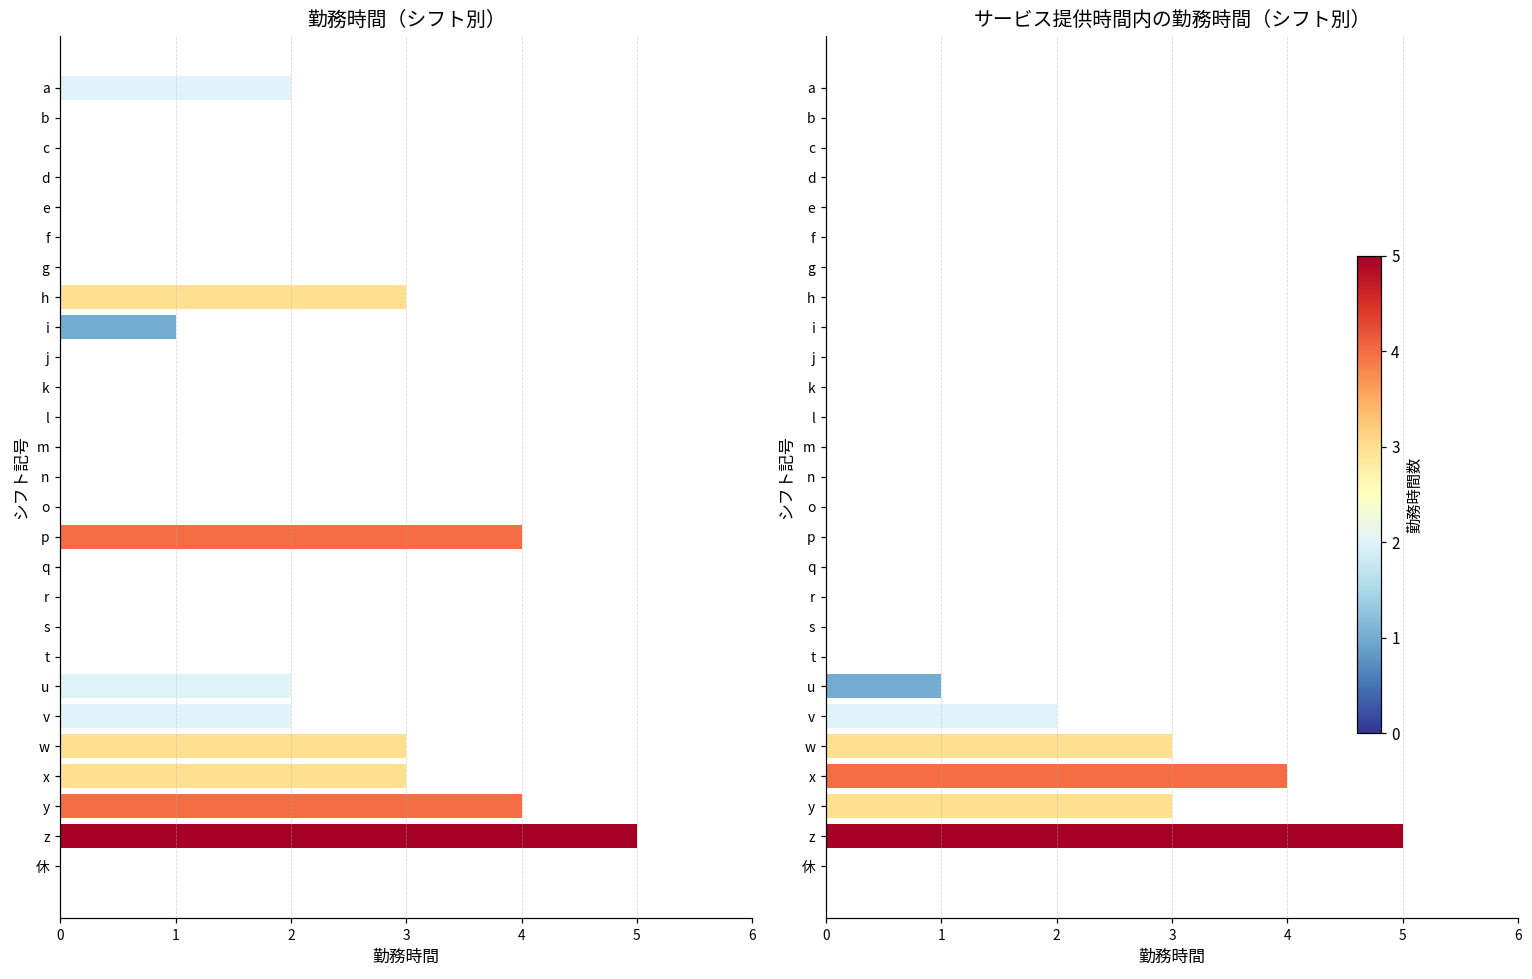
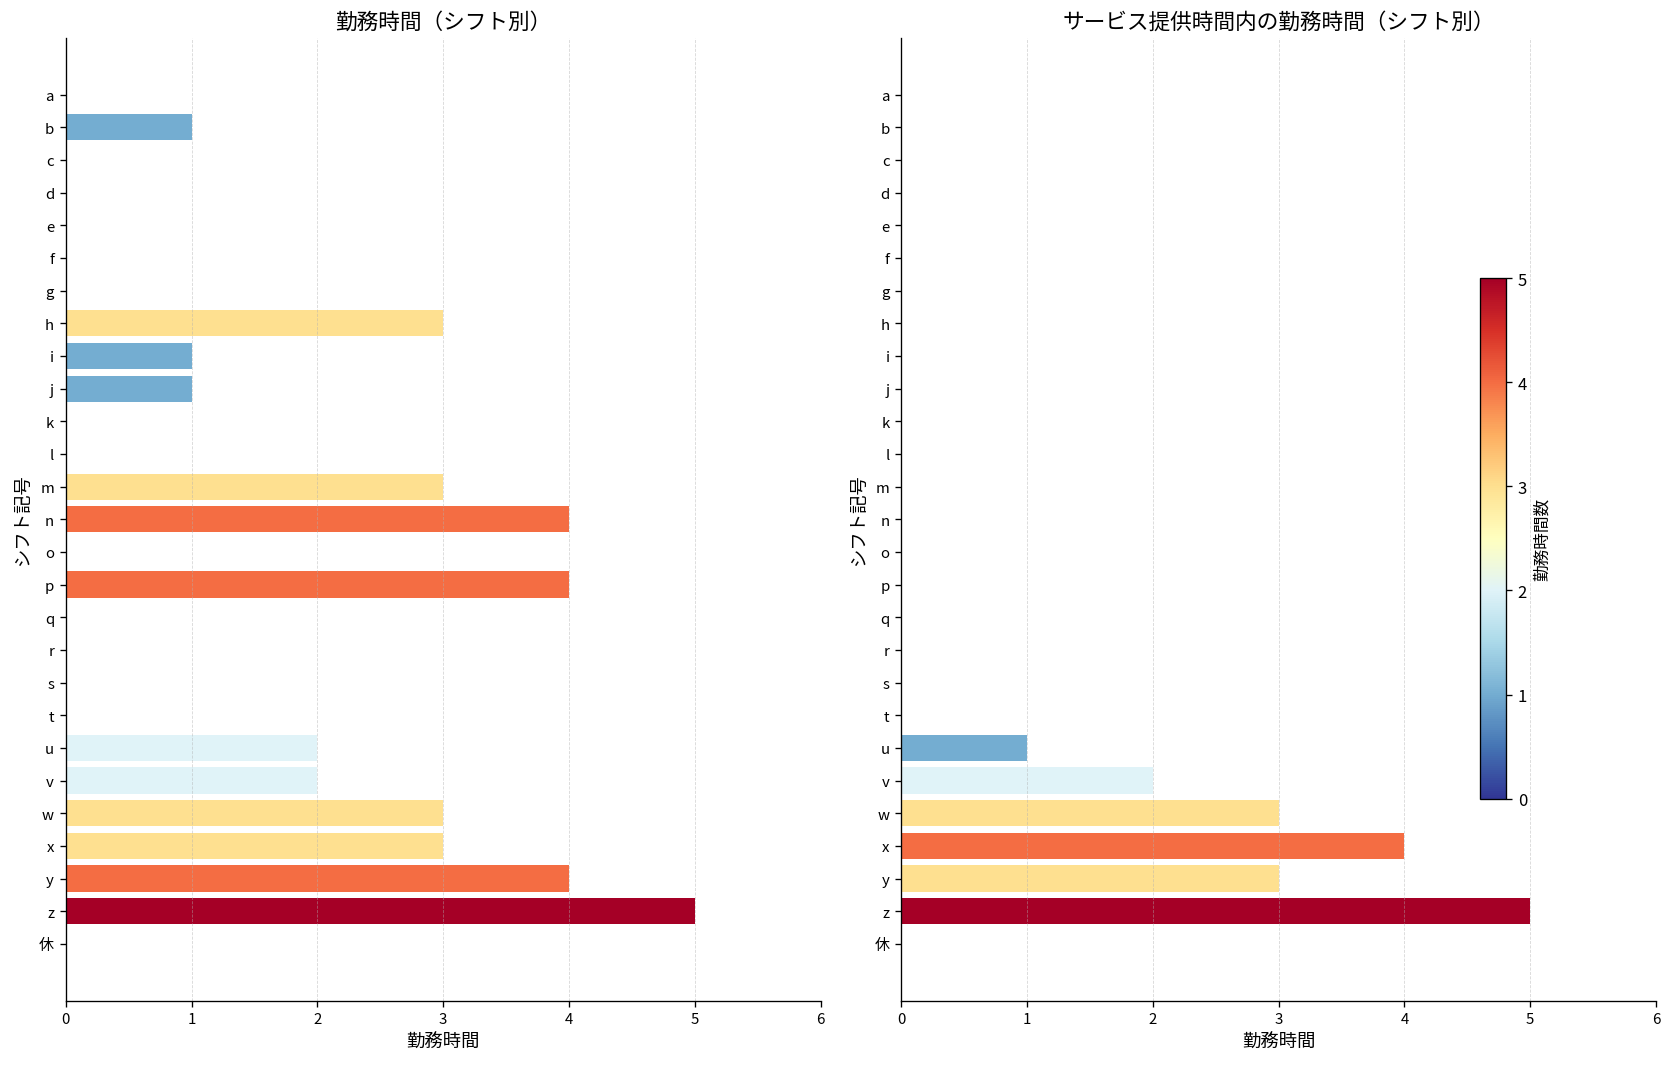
  {
    "勤務時間（シフト別）": {
-     "a": 2,
-     "b": 0,
+     "a": 0,
+     "b": 1,
      "c": 0,
      "d": 0,
      "e": 0,
      "f": 0,
      "g": 0,
      "h": 3,
      "i": 1,
-     "j": 0,
+     "j": 1,
      "k": 0,
      "l": 0,
-     "m": 0,
-     "n": 0,
+     "m": 3,
+     "n": 4,
      "o": 0,
      "p": 4,
      "q": 0,
      "r": 0,
      "s": 0,
      "t": 0,
      "u": 2,
      "v": 2,
      "w": 3,
      "x": 3,
      "y": 4,
      "z": 5,
      "休": 0
    },
    "サービス提供時間内の勤務時間（シフト別）": {
      "a": 0.00,
      "b": 0.00,
      "c": 0.00,
      "d": 0.00,
      "e": 0.00,
      "f": 0.00,
      "g": 0.00,
      "h": 0.00,
      "i": 0.00,
      "j": 0.00,
      "k": 0.00,
      "l": 0.00,
      "m": 0.00,
      "n": 0.00,
      "o": 0.00,
      "p": 0.00,
      "q": 0.00,
      "r": 0.00,
      "s": 0.00,
      "t": 0.00,
      "u": 1.00,
      "v": 2.00,
      "w": 3.00,
      "x": 4.00,
      "y": 3.00,
      "z": 5.00,
      "休": 0.00
    }
  }
